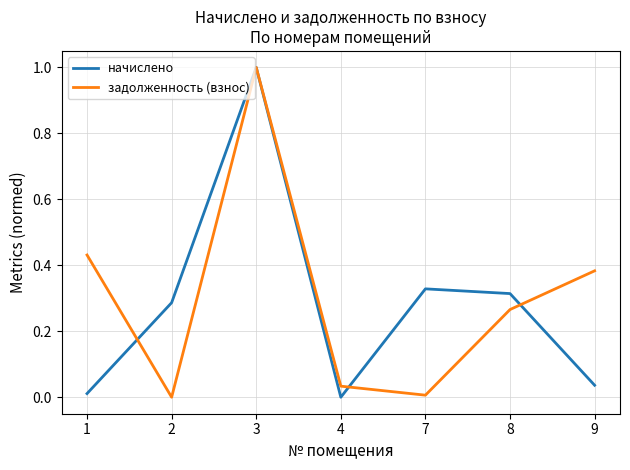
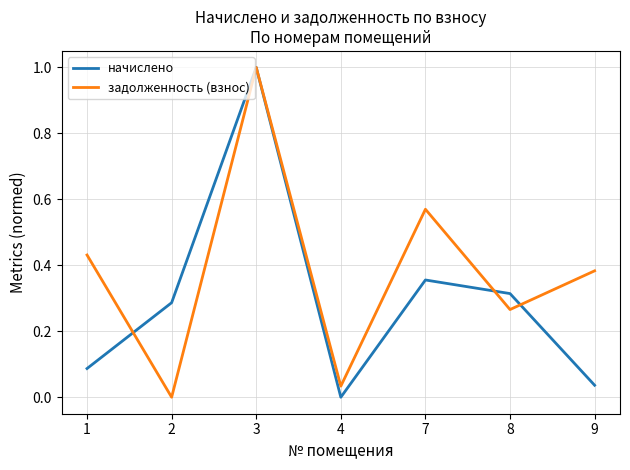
  {
    "начислено": {
-     "1": 0.01,
+     "1": 0.09,
      "2": 0.29,
      "4": 0.00,
-     "7": 0.33,
+     "7": 0.36,
      "8": 0.31,
      "9": 0.04
    },
    "задолженность (взнос)": {
      "1": 0.43,
      "2": 0.00,
      "4": 0.03,
-     "7": 0.01,
+     "7": 0.57,
      "8": 0.27,
      "9": 0.38
    }
  }
